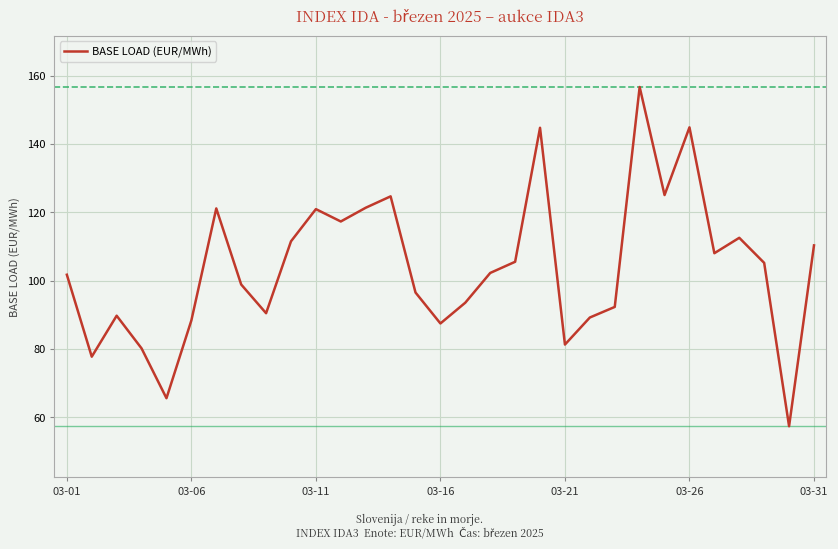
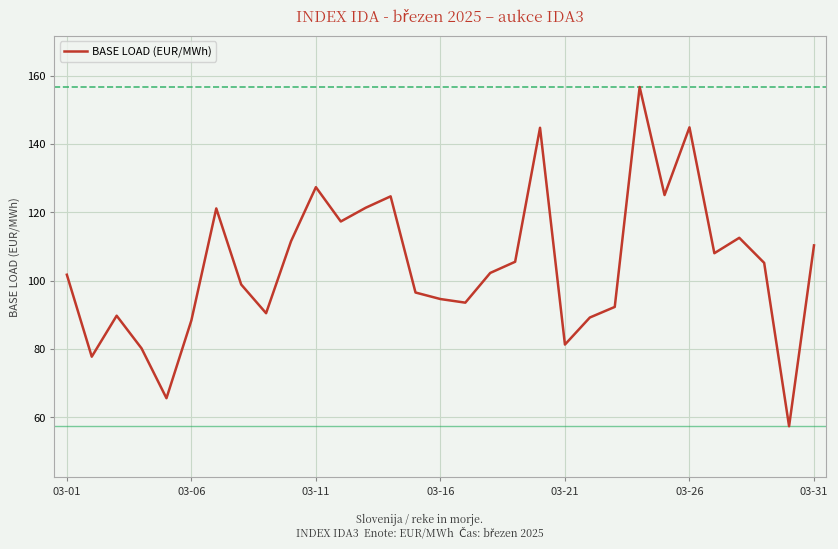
  {
    "03-01": 102,
    "03-06": 88,
-   "03-11": 121,
-   "03-16": 87,
+   "03-11": 127,
+   "03-16": 95,
    "03-21": 81,
    "03-26": 145,
    "03-31": 110
  }
